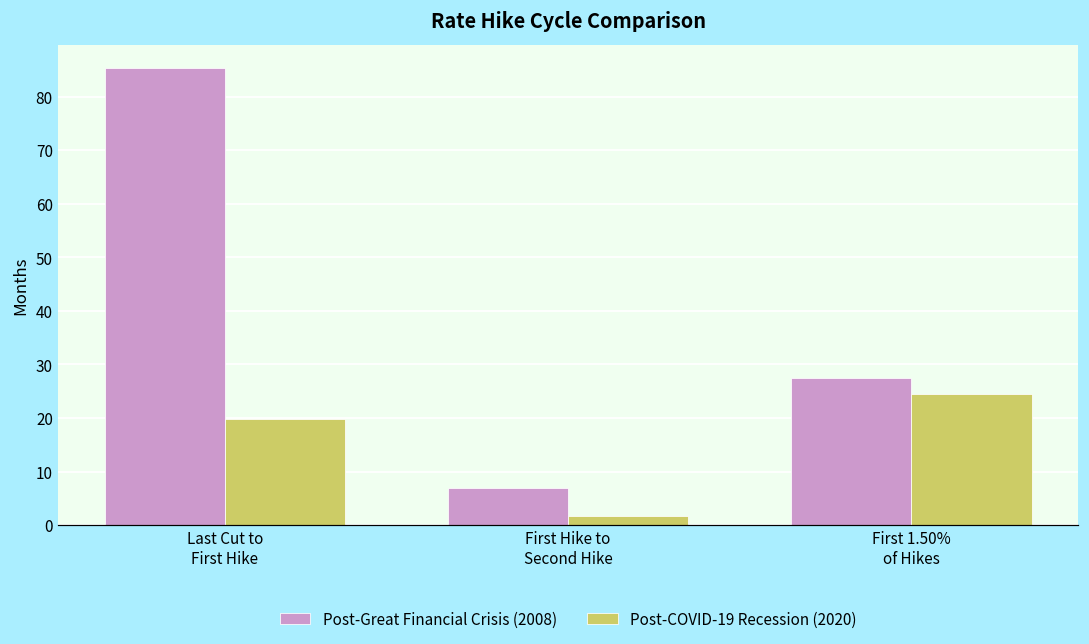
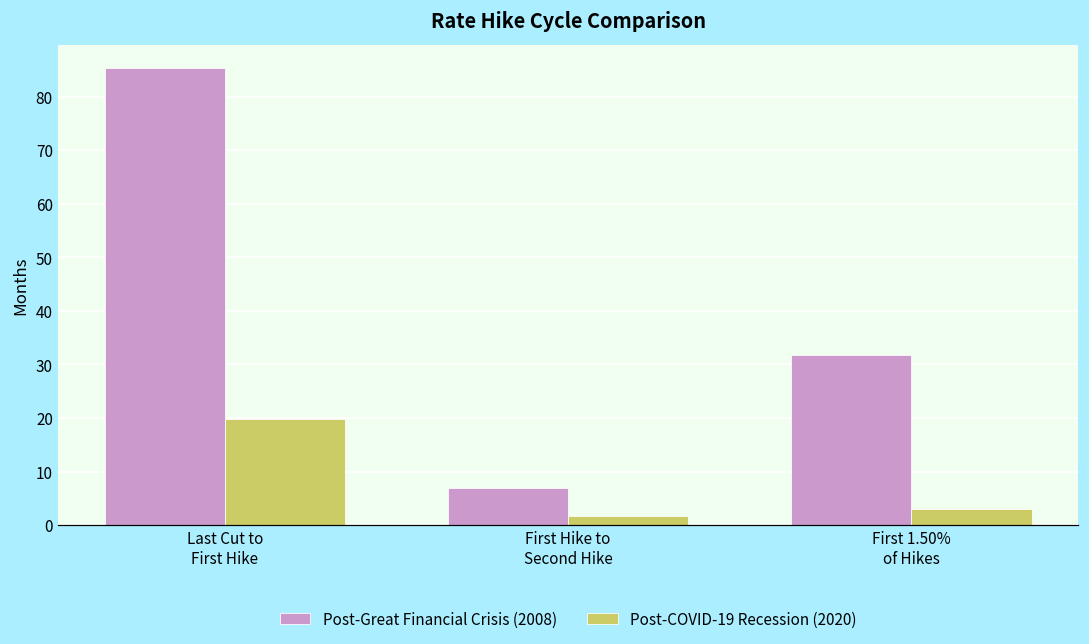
  {
    "Post-Great Financial Crisis (2008)": {
      "Last Cut to First Hike": 85,
      "First Hike to Second Hike": 7,
-     "First 1.50% of Hikes": 28
+     "First 1.50% of Hikes": 32
    },
    "Post-COVID-19 Recession (2020)": {
      "Last Cut to First Hike": 20,
      "First Hike to Second Hike": 2,
-     "First 1.50% of Hikes": 24
+     "First 1.50% of Hikes": 3
    }
  }
